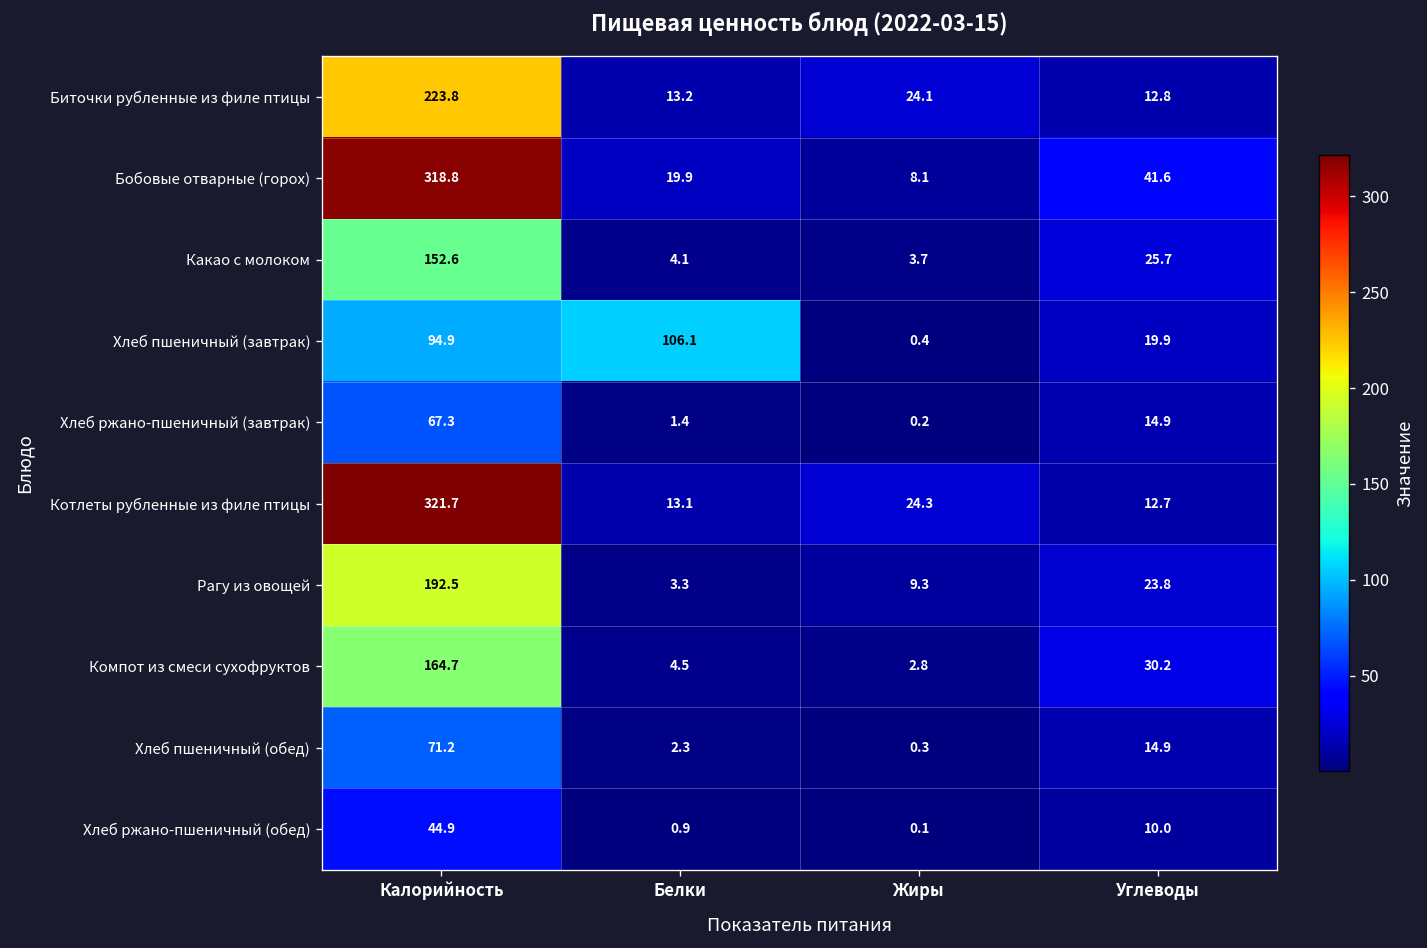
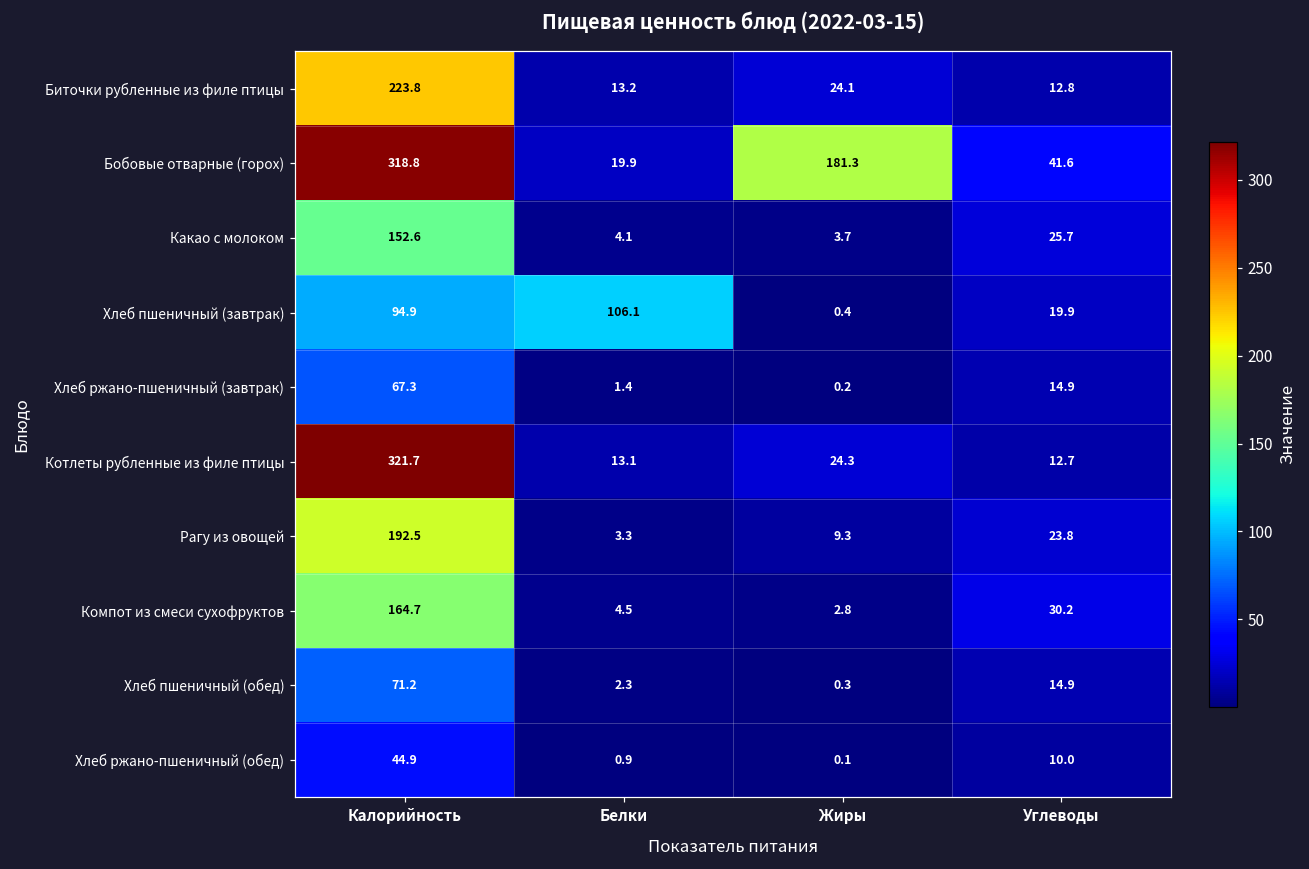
  {
    "Биточки рубленные из филе птицы": {
      "Калорийность": 223.8,
      "Белки": 13.2,
      "Жиры": 24.1,
      "Углеводы": 12.8
    },
    "Бобовые отварные (горох)": {
      "Калорийность": 318.8,
      "Белки": 19.9,
-     "Жиры": 8.1,
+     "Жиры": 181.3,
      "Углеводы": 41.6
    },
    "Какао с молоком": {
      "Калорийность": 152.6,
      "Белки": 4.1,
      "Жиры": 3.7,
      "Углеводы": 25.7
    },
    "Хлеб пшеничный (завтрак)": {
      "Калорийность": 94.9,
      "Белки": 106.1,
      "Жиры": 0.4,
      "Углеводы": 19.9
    },
    "Хлеб ржано-пшеничный (завтрак)": {
      "Калорийность": 67.3,
      "Белки": 1.4,
      "Жиры": 0.2,
      "Углеводы": 14.9
    },
    "Котлеты рубленные из филе птицы": {
      "Калорийность": 321.7,
      "Белки": 13.1,
      "Жиры": 24.3,
      "Углеводы": 12.7
    },
    "Рагу из овощей": {
      "Калорийность": 192.5,
      "Белки": 3.3,
      "Жиры": 9.3,
      "Углеводы": 23.8
    },
    "Компот из смеси сухофруктов": {
      "Калорийность": 164.7,
      "Белки": 4.5,
      "Жиры": 2.8,
      "Углеводы": 30.2
    },
    "Хлеб пшеничный (обед)": {
      "Калорийность": 71.2,
      "Белки": 2.3,
      "Жиры": 0.3,
      "Углеводы": 14.9
    },
    "Хлеб ржано-пшеничный (обед)": {
      "Калорийность": 44.9,
      "Белки": 0.9,
      "Жиры": 0.1,
      "Углеводы": 10.0
    }
  }
